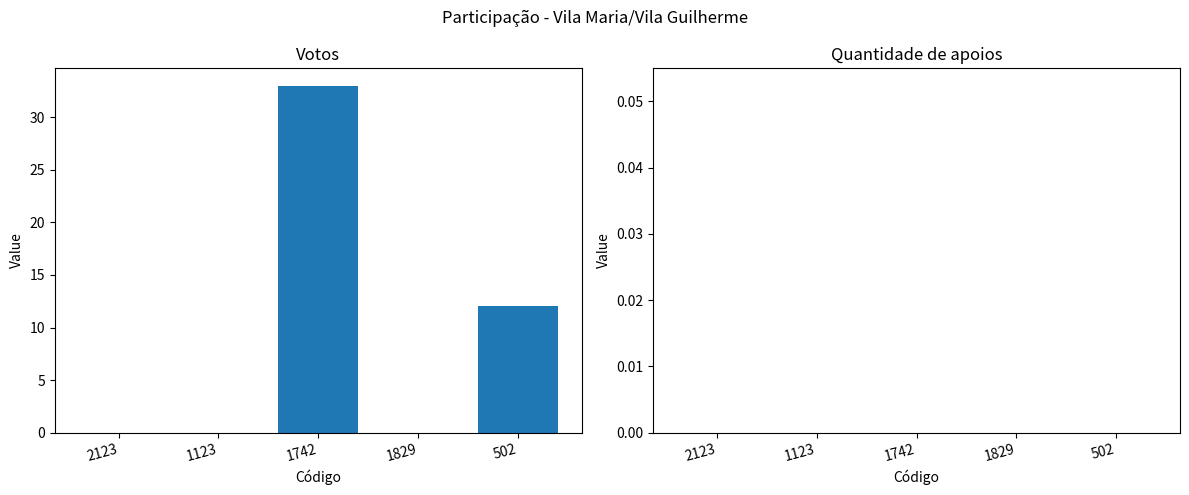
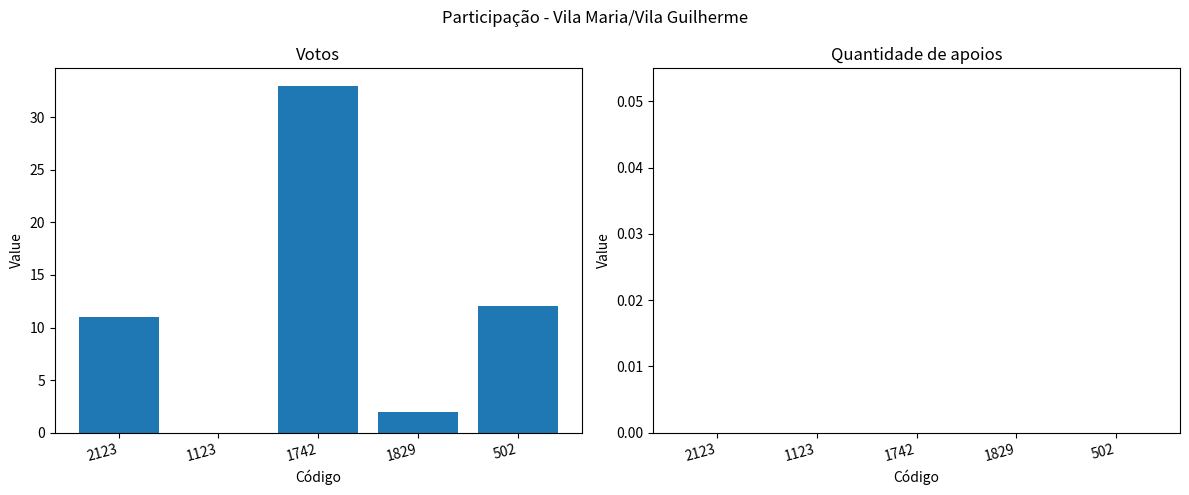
  {
    "Votos": {
-     "2123": 0,
+     "2123": 11,
      "1123": 0,
      "1742": 33,
-     "1829": 0,
+     "1829": 2,
      "502": 12
    },
    "Quantidade de apoios": {
      "2123": 0.000,
      "1123": 0.000,
      "1742": 0.000,
      "1829": 0.000,
      "502": 0.000
    }
  }
